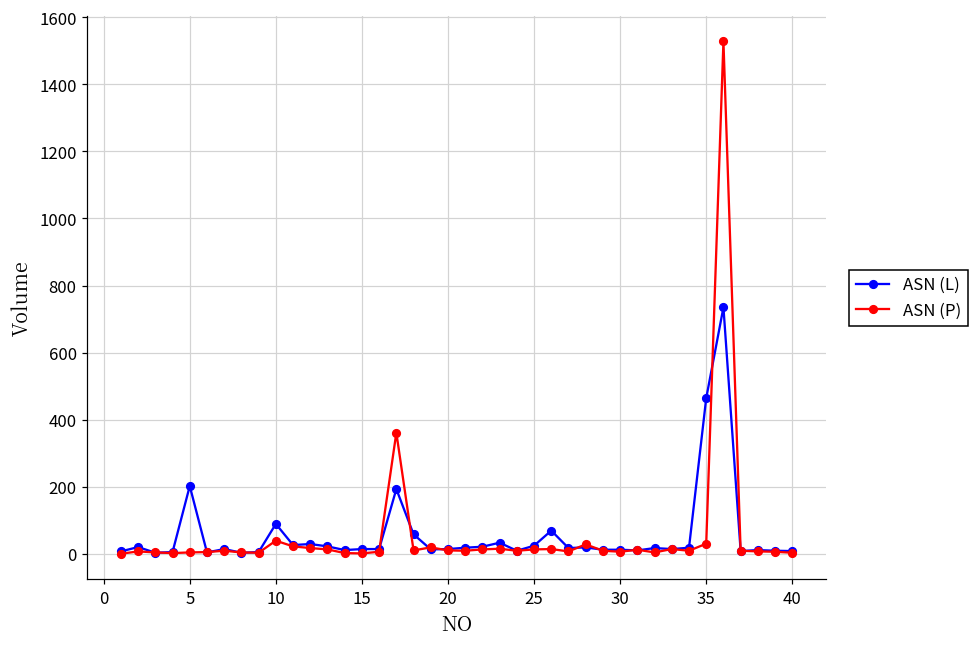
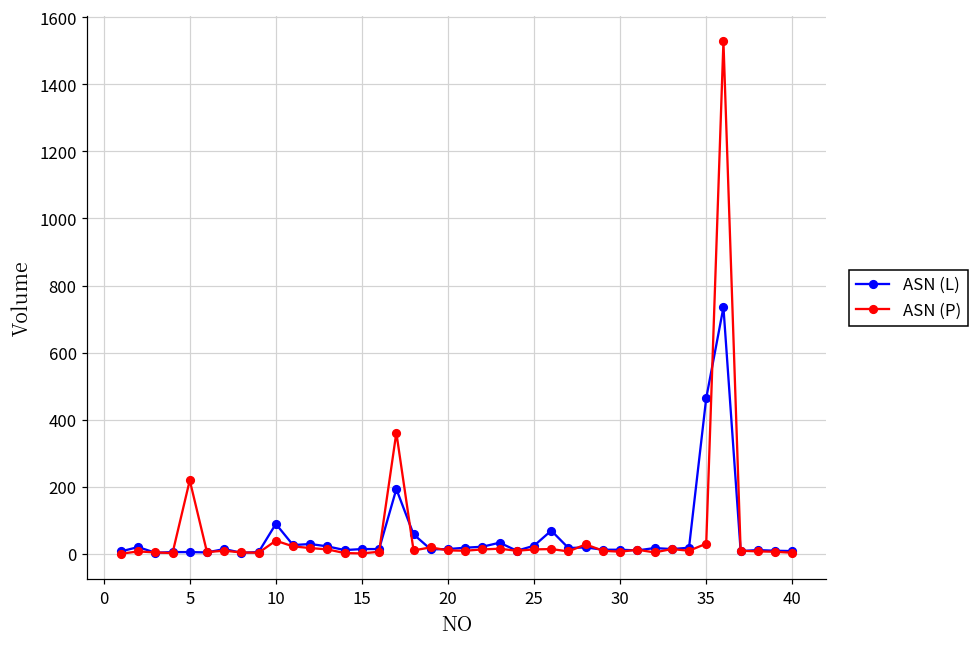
  {
    "ASN (L)": {
-     "5": 200,
+     "5": 10,
      "10": 90,
      "15": 10,
      "25": 20,
      "35": 460
    },
    "ASN (P)": {
-     "5": 0,
+     "5": 220,
      "10": 40,
      "15": 0,
      "25": 10,
      "35": 30
    }
  }
